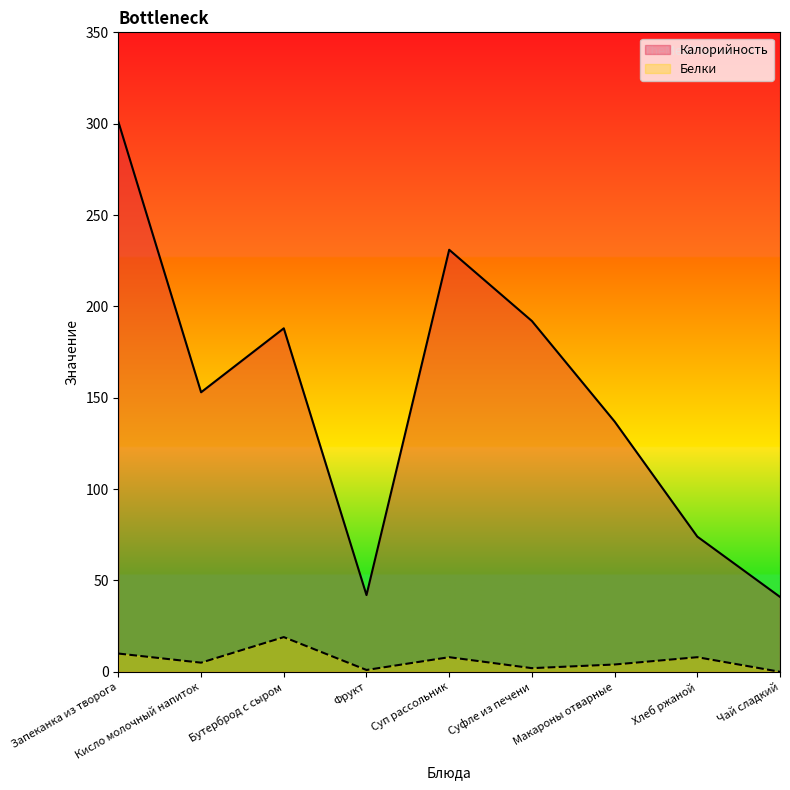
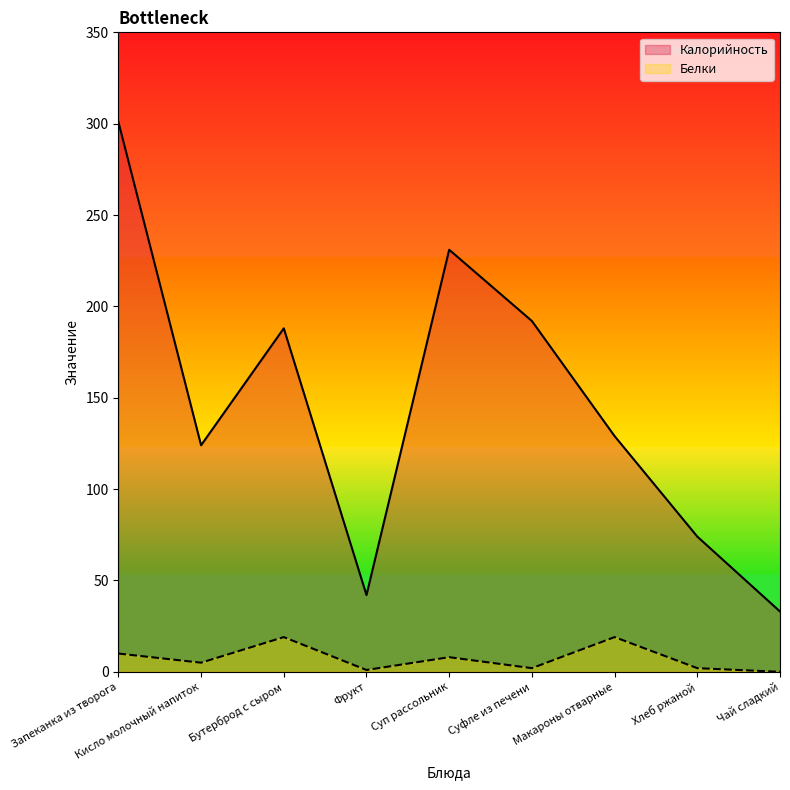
  {
    "Калорийность": {
      "Запеканка из творога": 301,
-     "Кисло молочный напиток": 153,
+     "Кисло молочный напиток": 124,
      "Бутерброд с сыром": 188,
      "Фрукт": 42,
      "Суп рассольник": 231,
      "Суфле из печени": 192,
-     "Макароны отварные": 137,
+     "Макароны отварные": 129,
      "Хлеб ржаной": 74,
-     "Чай сладкий": 41
+     "Чай сладкий": 33
    },
    "Белки": {
      "Запеканка из творога": 10,
      "Кисло молочный напиток": 5,
      "Бутерброд с сыром": 19,
      "Фрукт": 1,
      "Суп рассольник": 8,
      "Суфле из печени": 2,
-     "Макароны отварные": 4,
-     "Хлеб ржаной": 8,
+     "Макароны отварные": 19,
+     "Хлеб ржаной": 2,
      "Чай сладкий": 0
    }
  }
